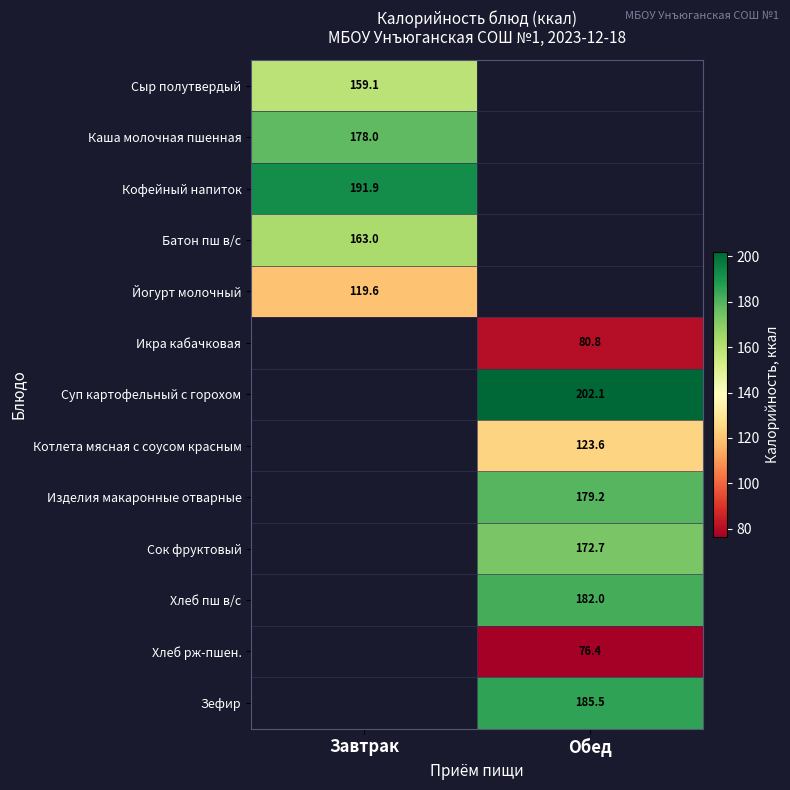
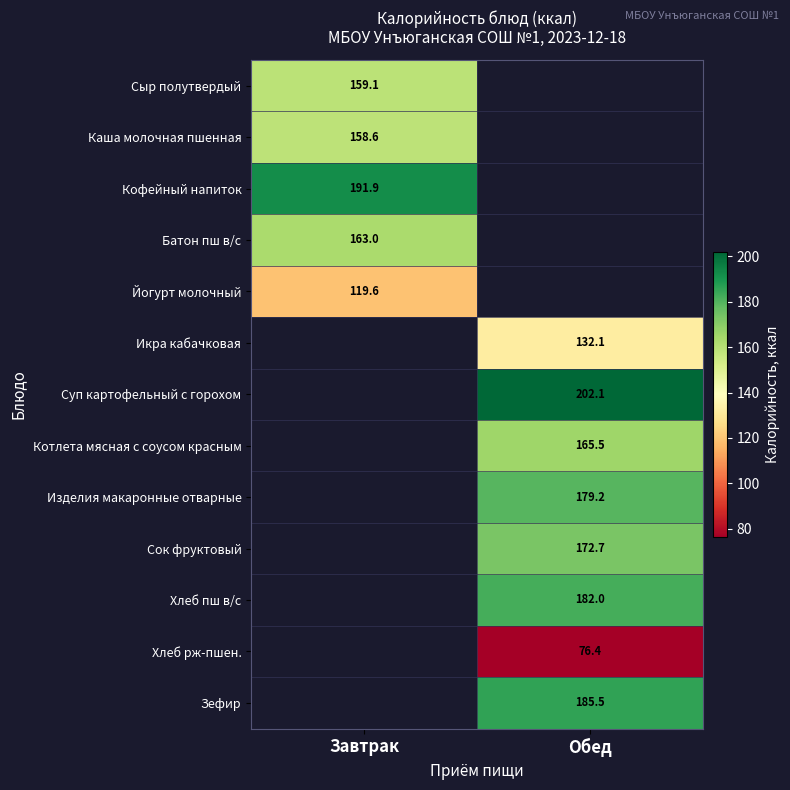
  {
    "Сыр полутвердый": {
      "Завтрак": 159.1
    },
    "Каша молочная пшенная": {
-     "Завтрак": 178.0
+     "Завтрак": 158.6
    },
    "Кофейный напиток": {
      "Завтрак": 191.9
    },
    "Батон пш в/с": {
      "Завтрак": 163.0
    },
    "Йогурт молочный": {
      "Завтрак": 119.6
    },
    "Икра кабачковая": {
-     "Обед": 80.8
+     "Обед": 132.1
    },
    "Суп картофельный с горохом": {
      "Обед": 202.1
    },
    "Котлета мясная с соусом красным": {
-     "Обед": 123.6
+     "Обед": 165.5
    },
    "Изделия макаронные отварные": {
      "Обед": 179.2
    },
    "Сок фруктовый": {
      "Обед": 172.7
    },
    "Хлеб пш в/с": {
      "Обед": 182.0
    },
    "Хлеб рж-пшен.": {
      "Обед": 76.4
    },
    "Зефир": {
      "Обед": 185.5
    }
  }
